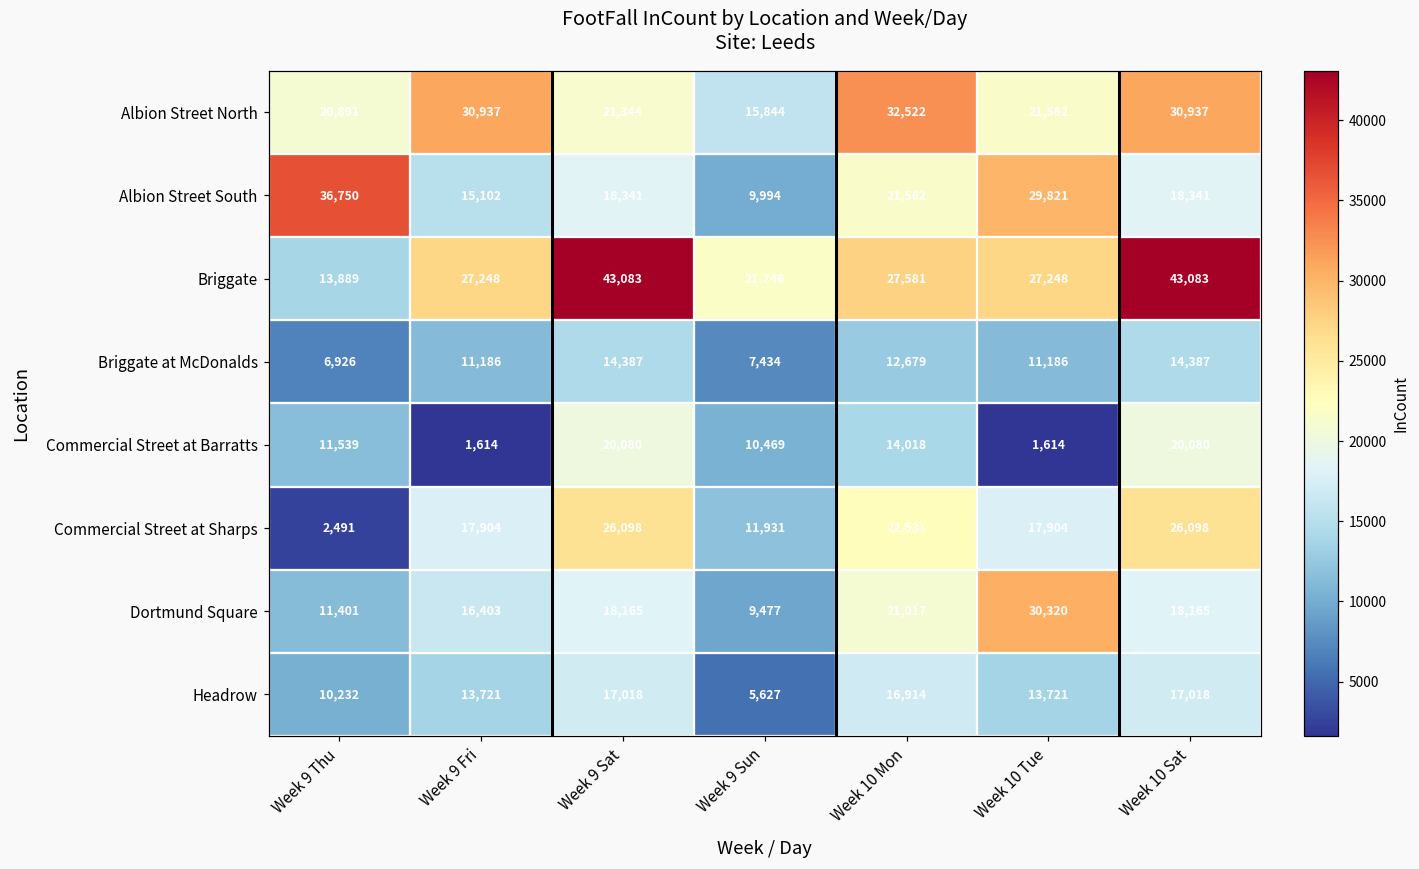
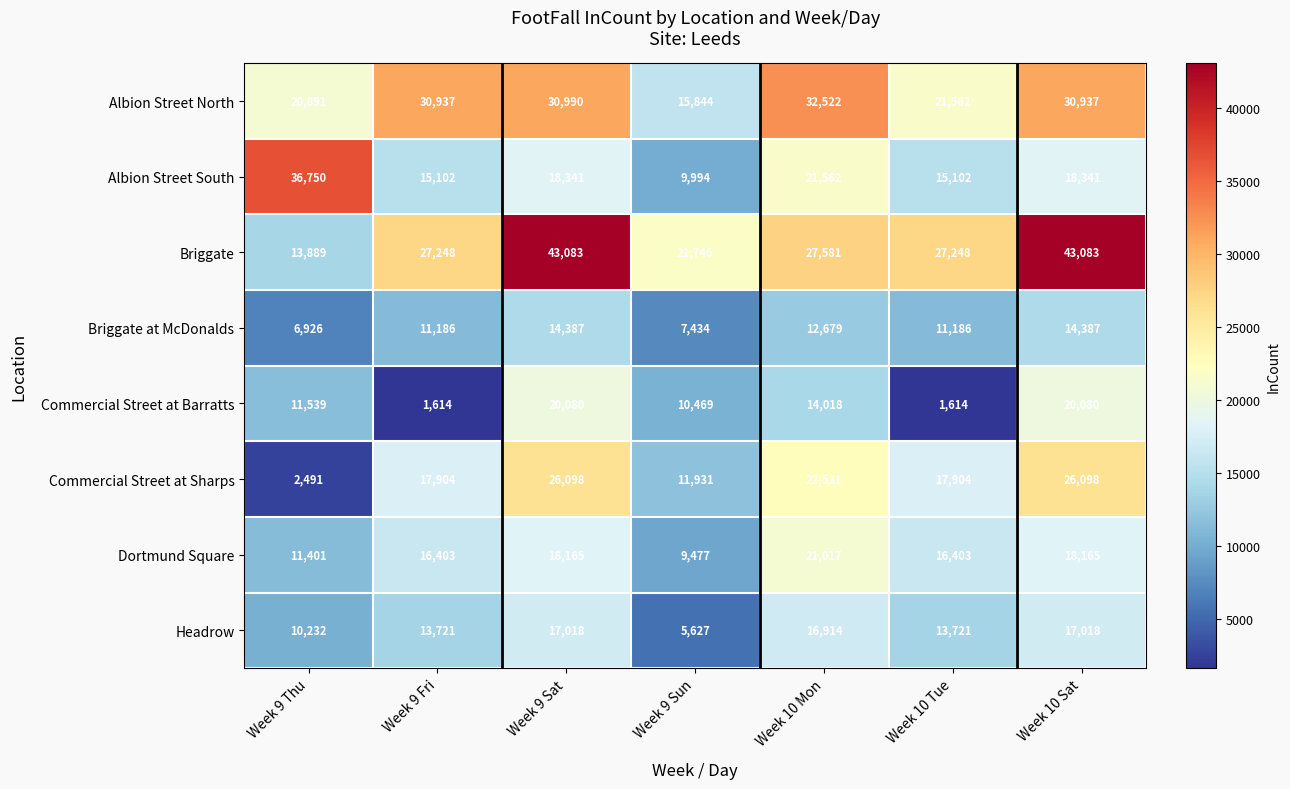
  {
    "Albion Street North": {
      "Week 9 Fri": "30,937",
-     "Week 9 Sat": "21,344",
+     "Week 9 Sat": "30,990",
      "Week 9 Sun": "15,844",
      "Week 10 Mon": "32,522",
      "Week 10 Tue": "21,562",
      "Week 10 Sat": "30,937"
    },
    "Albion Street South": {
      "Week 9 Thu": "36,750",
      "Week 9 Fri": "15,102",
      "Week 9 Sun": "9,994",
      "Week 10 Mon": "21,562",
-     "Week 10 Tue": "29,821"
+     "Week 10 Tue": "15,102"
    },
    "Briggate": {
      "Week 9 Thu": "13,889",
      "Week 9 Fri": "27,248",
      "Week 9 Sat": "43,083",
      "Week 9 Sun": "21,746",
      "Week 10 Mon": "27,581",
      "Week 10 Tue": "27,248",
      "Week 10 Sat": "43,083"
    },
    "Briggate at McDonalds": {
      "Week 9 Thu": "6,926",
      "Week 9 Fri": "11,186",
      "Week 9 Sat": "14,387",
      "Week 9 Sun": "7,434",
      "Week 10 Mon": "12,679",
      "Week 10 Tue": "11,186",
      "Week 10 Sat": "14,387"
    },
    "Commercial Street at Barratts": {
      "Week 9 Thu": "11,539",
      "Week 9 Fri": "1,614",
      "Week 9 Sun": "10,469",
      "Week 10 Mon": "14,018",
      "Week 10 Tue": "1,614"
    },
    "Commercial Street at Sharps": {
      "Week 9 Thu": "2,491",
      "Week 9 Sat": "26,098",
      "Week 9 Sun": "11,931",
      "Week 10 Mon": "22,531",
      "Week 10 Sat": "26,098"
    },
    "Dortmund Square": {
      "Week 9 Thu": "11,401",
      "Week 9 Fri": "16,403",
      "Week 9 Sun": "9,477",
-     "Week 10 Tue": "30,320"
+     "Week 10 Tue": "16,403"
    },
    "Headrow": {
      "Week 9 Thu": "10,232",
      "Week 9 Fri": "13,721",
      "Week 9 Sun": "5,627",
      "Week 10 Mon": "16,914",
      "Week 10 Tue": "13,721"
    }
  }
